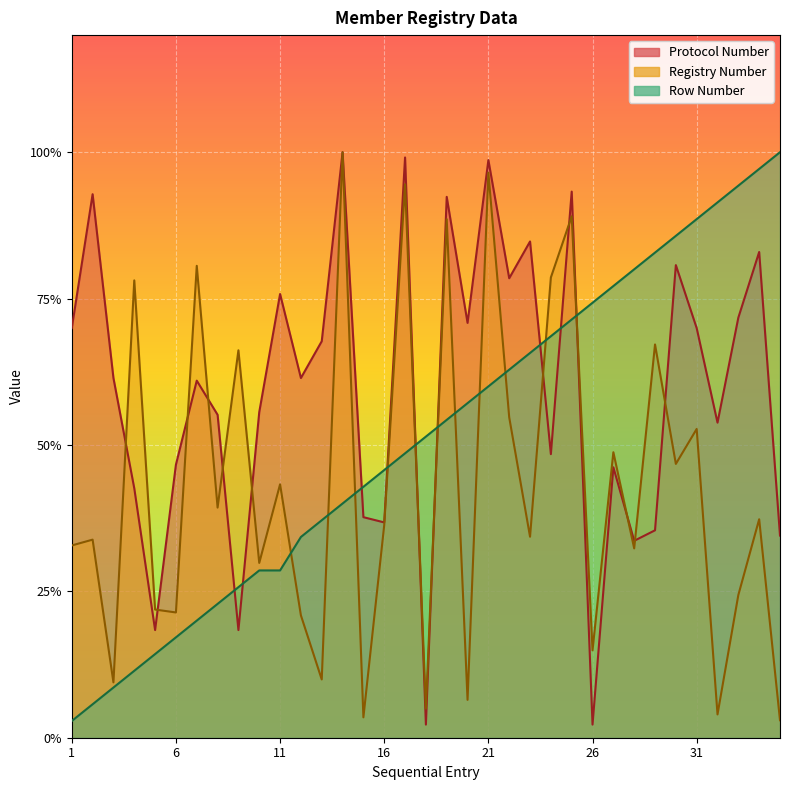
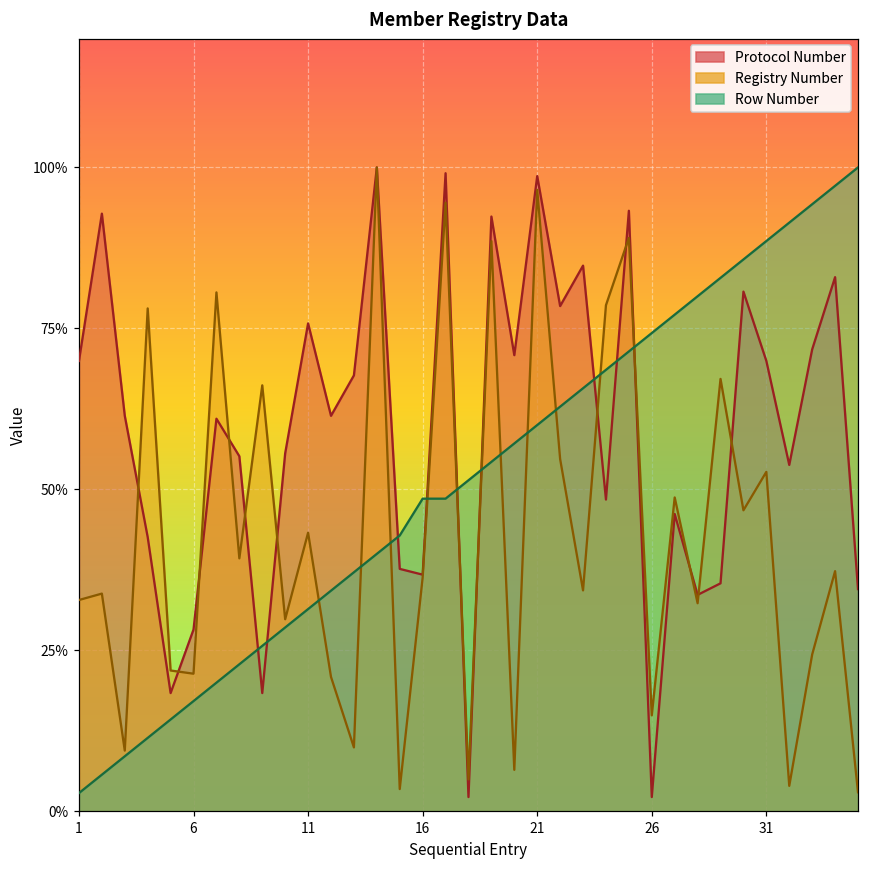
  {
    "Protocol Number": {
      "1": "70%",
-     "6": "47%",
+     "6": "28%",
      "11": "76%",
      "16": "37%",
      "21": "99%",
      "26": "2%",
      "31": "70%"
    },
    "Registry Number": {
      "1": "33%",
      "6": "21%",
      "11": "43%",
      "16": "36%",
      "21": "97%",
      "26": "15%",
      "31": "53%"
    },
    "Row Number": {
      "1": "3%",
      "6": "17%",
-     "11": "29%",
-     "16": "46%",
+     "11": "31%",
+     "16": "49%",
      "21": "60%",
      "26": "74%",
      "31": "89%"
    }
  }
